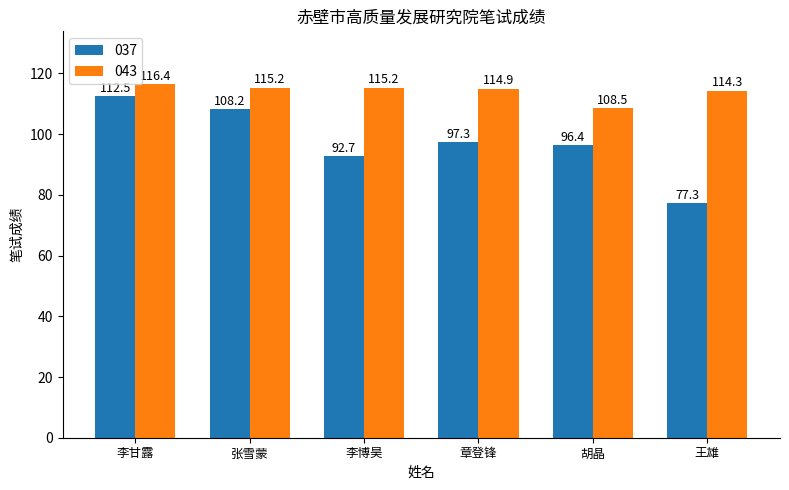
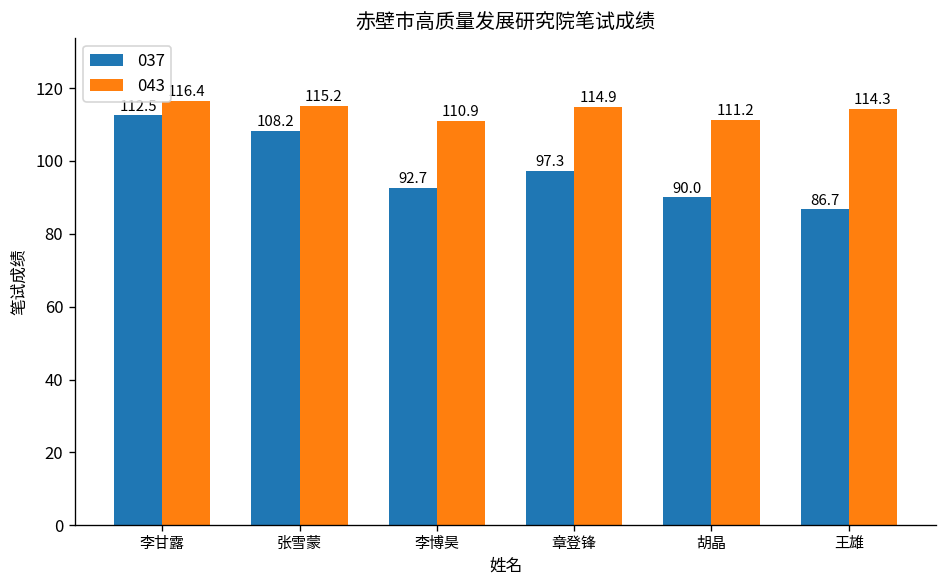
  {
    "037": {
      "张雪蒙": 108.2,
      "李博昊": 92.7,
      "章登锋": 97.3,
-     "胡晶": 96.4,
-     "王雄": 77.3
+     "胡晶": 90.0,
+     "王雄": 86.7
    },
    "043": {
      "张雪蒙": 115.2,
-     "李博昊": 115.2,
+     "李博昊": 110.9,
      "章登锋": 114.9,
-     "胡晶": 108.5,
+     "胡晶": 111.2,
      "王雄": 114.3
    }
  }
